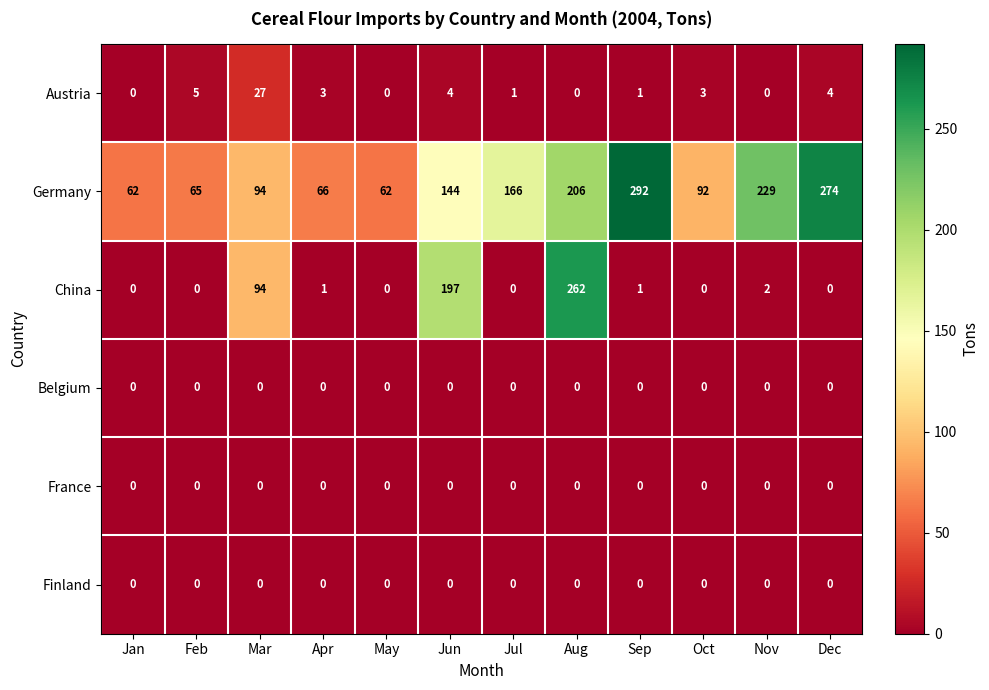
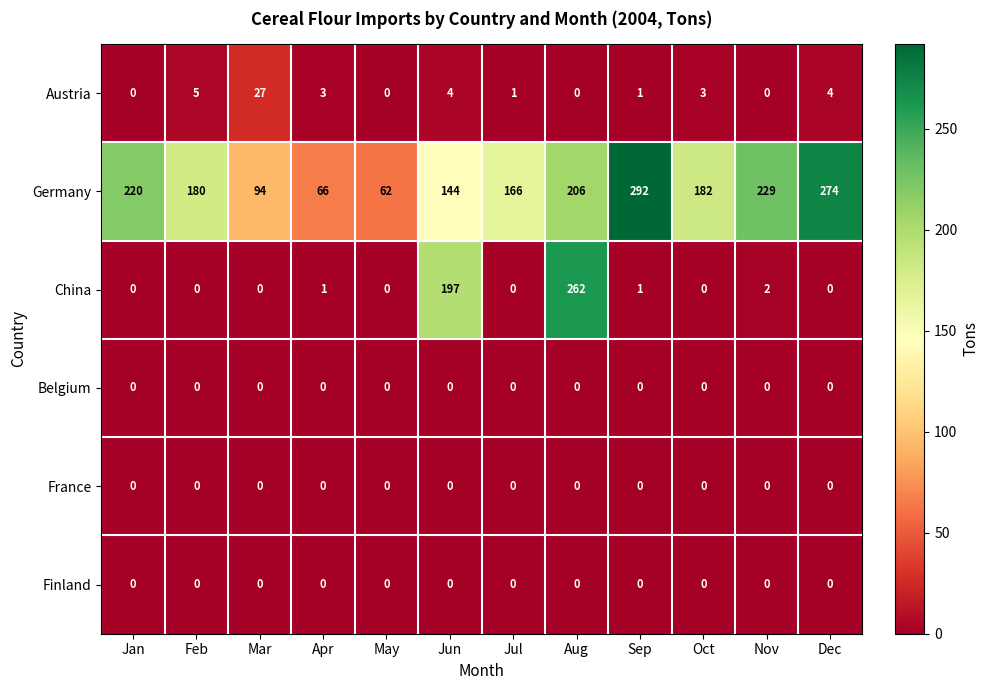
  {
    "Austria": {
      "Jan": 0,
      "Feb": 5,
      "Mar": 27,
      "Apr": 3,
      "May": 0,
      "Jun": 4,
      "Jul": 1,
      "Aug": 0,
      "Sep": 1,
      "Oct": 3,
      "Nov": 0,
      "Dec": 4
    },
    "Germany": {
-     "Jan": 62,
-     "Feb": 65,
+     "Jan": 220,
+     "Feb": 180,
      "Mar": 94,
      "Apr": 66,
      "May": 62,
      "Jun": 144,
      "Jul": 166,
      "Aug": 206,
      "Sep": 292,
-     "Oct": 92,
+     "Oct": 182,
      "Nov": 229,
      "Dec": 274
    },
    "China": {
      "Jan": 0,
      "Feb": 0,
-     "Mar": 94,
+     "Mar": 0,
      "Apr": 1,
      "May": 0,
      "Jun": 197,
      "Jul": 0,
      "Aug": 262,
      "Sep": 1,
      "Oct": 0,
      "Nov": 2,
      "Dec": 0
    },
    "Belgium": {
      "Jan": 0,
      "Feb": 0,
      "Mar": 0,
      "Apr": 0,
      "May": 0,
      "Jun": 0,
      "Jul": 0,
      "Aug": 0,
      "Sep": 0,
      "Oct": 0,
      "Nov": 0,
      "Dec": 0
    },
    "France": {
      "Jan": 0,
      "Feb": 0,
      "Mar": 0,
      "Apr": 0,
      "May": 0,
      "Jun": 0,
      "Jul": 0,
      "Aug": 0,
      "Sep": 0,
      "Oct": 0,
      "Nov": 0,
      "Dec": 0
    },
    "Finland": {
      "Jan": 0,
      "Feb": 0,
      "Mar": 0,
      "Apr": 0,
      "May": 0,
      "Jun": 0,
      "Jul": 0,
      "Aug": 0,
      "Sep": 0,
      "Oct": 0,
      "Nov": 0,
      "Dec": 0
    }
  }
